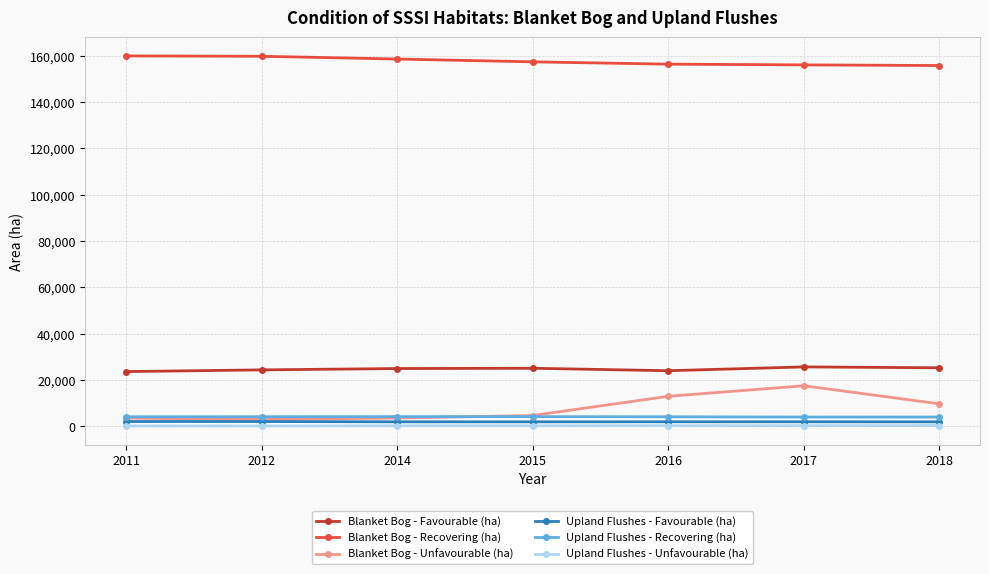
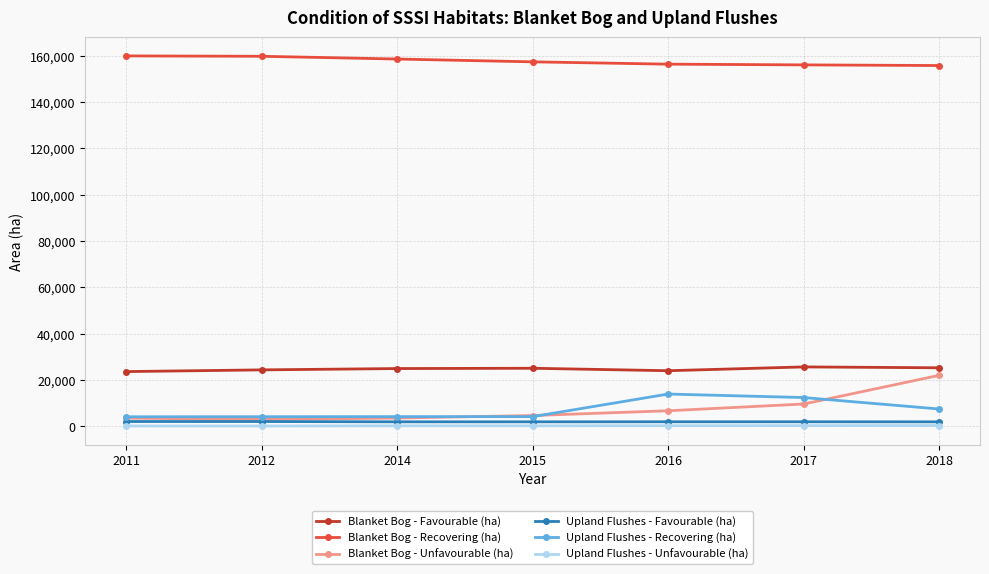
  {
    "Blanket Bog - Unfavourable (ha)": {
-     "2016": "13,000",
-     "2017": "18,000",
-     "2018": "10,000"
+     "2016": "7,000",
+     "2017": "10,000",
+     "2018": "22,000"
    },
    "Upland Flushes - Favourable (ha)": {
      "2011": "2,000",
      "2014": "2,000",
      "2015": "2,000",
      "2016": "2,000",
      "2017": "2,000",
      "2018": "2,000"
    },
    "Upland Flushes - Recovering (ha)": {
      "2012": "4,000",
-     "2016": "4,000",
-     "2017": "4,000",
-     "2018": "4,000"
+     "2016": "14,000",
+     "2017": "12,000",
+     "2018": "8,000"
    },
    "Upland Flushes - Unfavourable (ha)": {
      "2011": "0",
      "2012": "0",
      "2014": "0",
      "2015": "0",
      "2016": "0",
      "2017": "0",
      "2018": "0"
    }
  }
